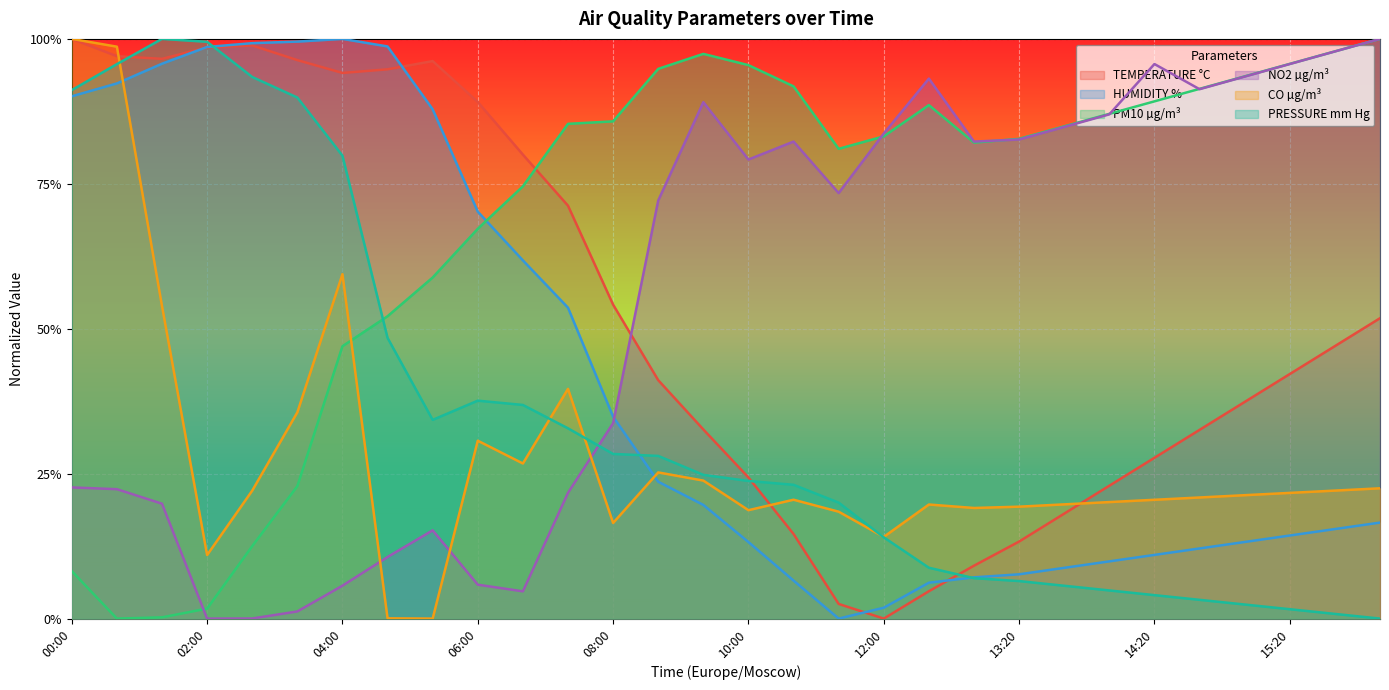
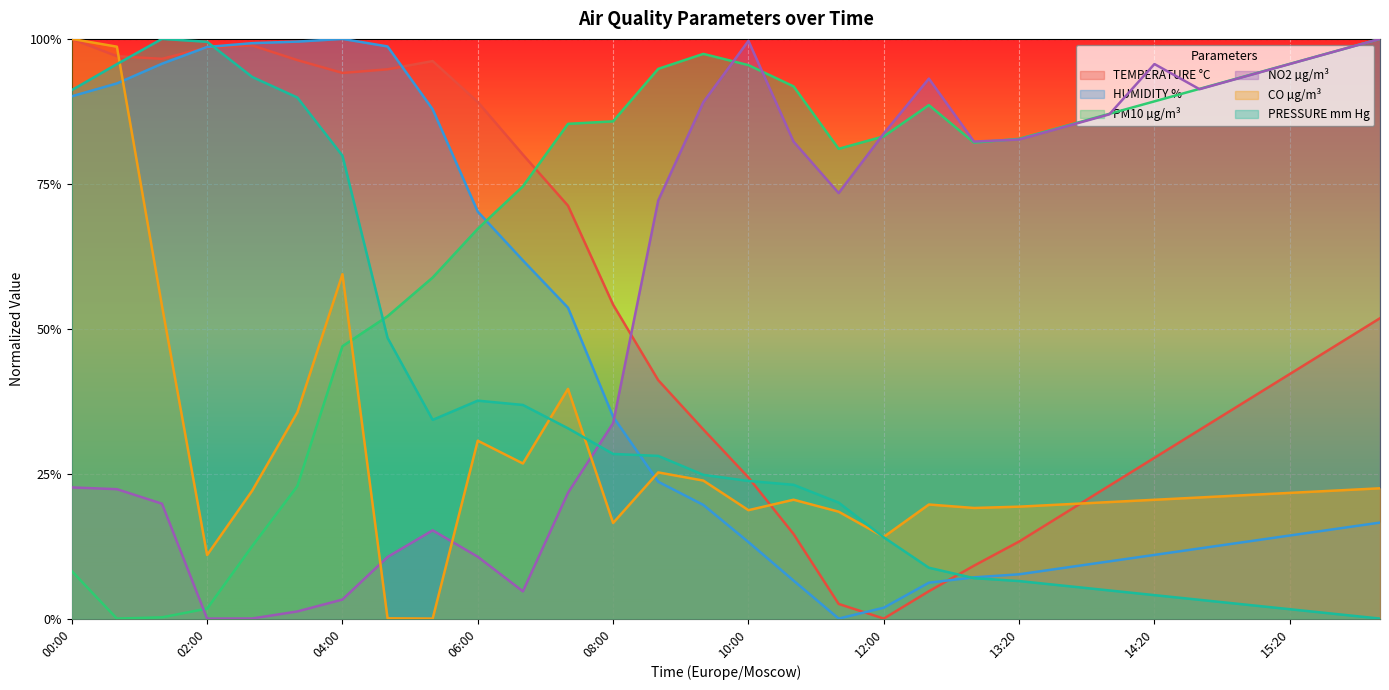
  {
    "NO2 µg/m³": {
      "00:00": "23%",
      "02:00": "0%",
-     "04:00": "6%",
-     "06:00": "6%",
+     "04:00": "3%",
+     "06:00": "11%",
      "08:00": "34%",
-     "10:00": "79%",
+     "10:00": "100%",
      "12:00": "84%"
    }
  }
